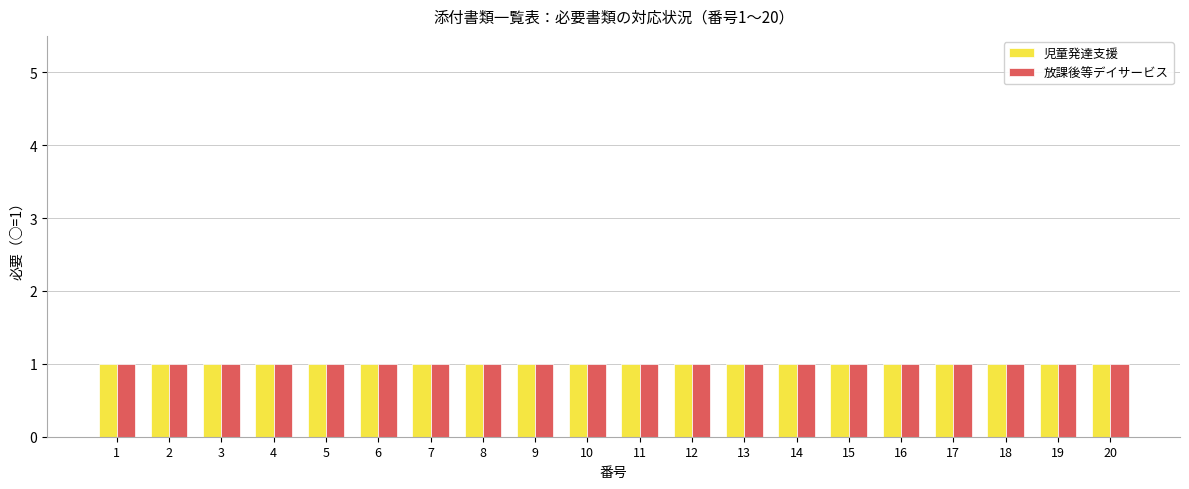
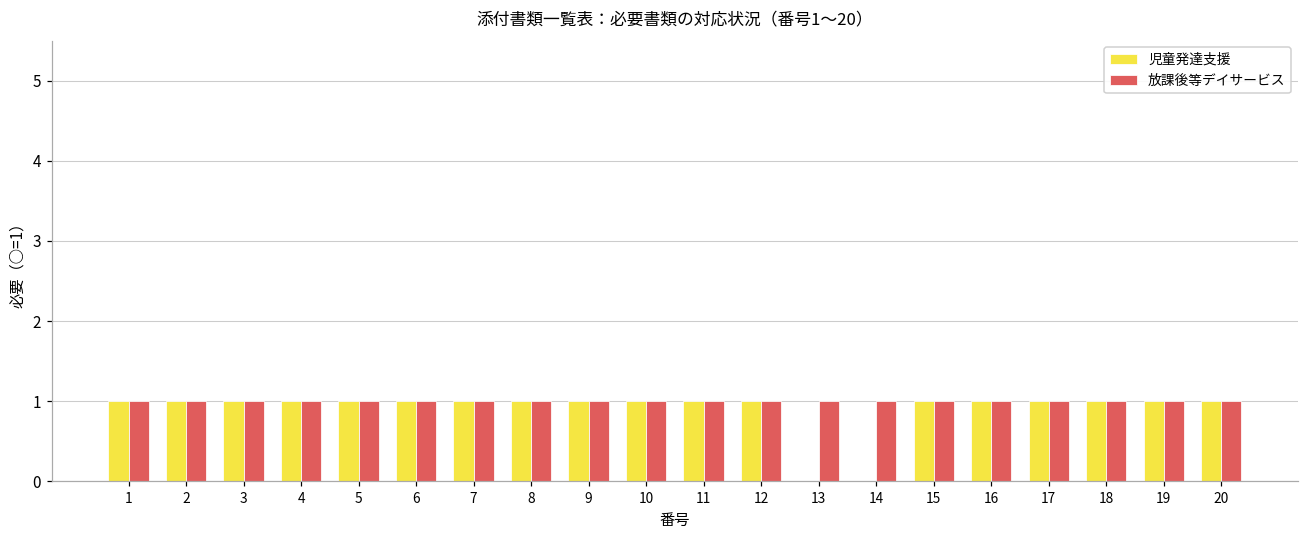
  {
    "児童発達支援": {
      "1": 1,
      "2": 1,
      "3": 1,
      "4": 1,
      "5": 1,
      "6": 1,
      "7": 1,
      "8": 1,
      "9": 1,
      "10": 1,
      "11": 1,
      "12": 1,
-     "13": 1,
-     "14": 1,
+     "13": 0,
+     "14": 0,
      "15": 1,
      "16": 1,
      "17": 1,
      "18": 1,
      "19": 1,
      "20": 1
    },
    "放課後等デイサービス": {
      "1": 1,
      "2": 1,
      "3": 1,
      "4": 1,
      "5": 1,
      "6": 1,
      "7": 1,
      "8": 1,
      "9": 1,
      "10": 1,
      "11": 1,
      "12": 1,
      "13": 1,
      "14": 1,
      "15": 1,
      "16": 1,
      "17": 1,
      "18": 1,
      "19": 1,
      "20": 1
    }
  }
